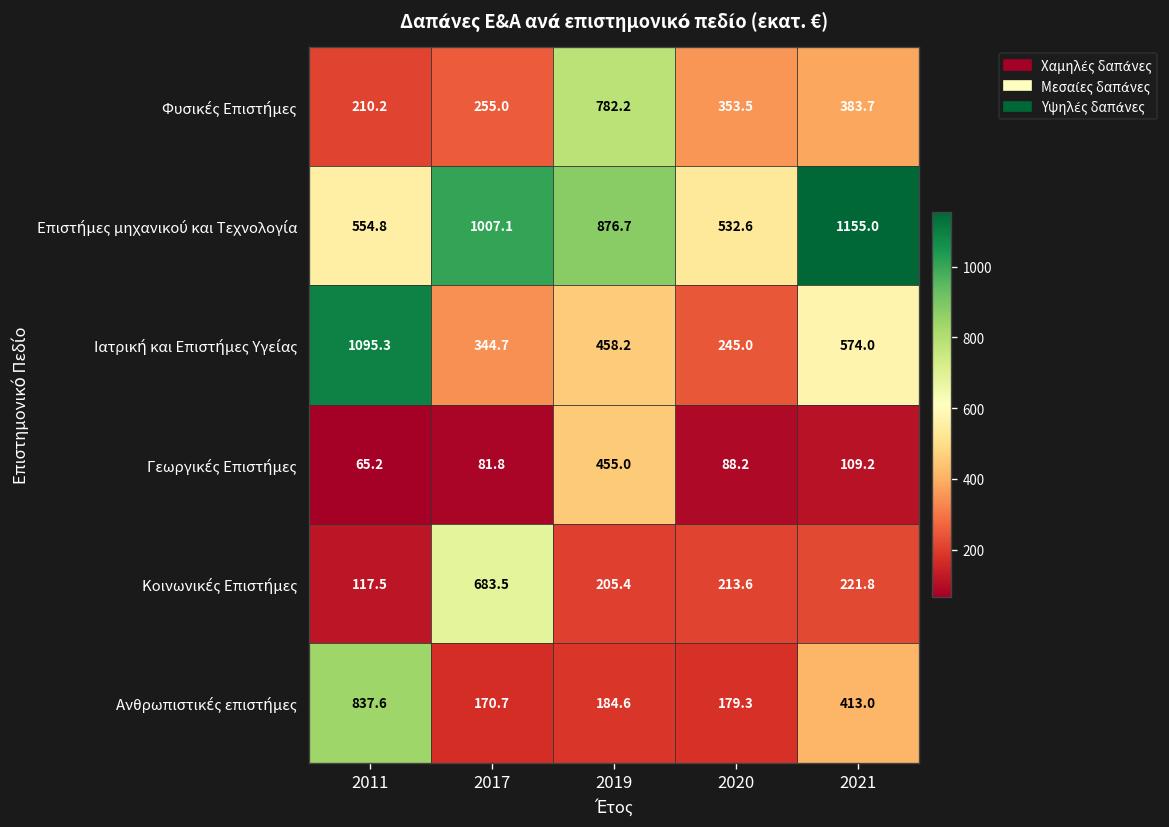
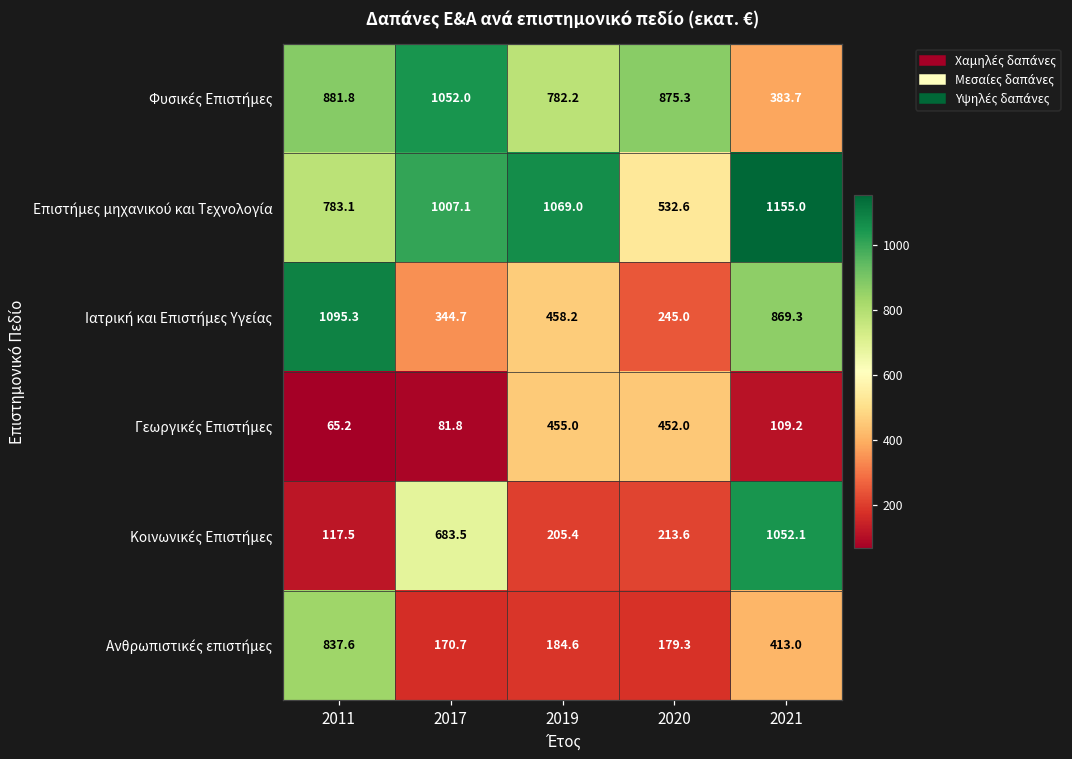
  {
    "Φυσικές Επιστήμες": {
-     "2011": 210.2,
-     "2017": 255.0,
+     "2011": 881.8,
+     "2017": 1052.0,
      "2019": 782.2,
-     "2020": 353.5,
+     "2020": 875.3,
      "2021": 383.7
    },
    "Επιστήμες μηχανικού και Τεχνολογία": {
-     "2011": 554.8,
+     "2011": 783.1,
      "2017": 1007.1,
-     "2019": 876.7,
+     "2019": 1069.0,
      "2020": 532.6,
      "2021": 1155.0
    },
    "Ιατρική και Επιστήμες Υγείας": {
      "2011": 1095.3,
      "2017": 344.7,
      "2019": 458.2,
      "2020": 245.0,
-     "2021": 574.0
+     "2021": 869.3
    },
    "Γεωργικές Επιστήμες": {
      "2011": 65.2,
      "2017": 81.8,
      "2019": 455.0,
-     "2020": 88.2,
+     "2020": 452.0,
      "2021": 109.2
    },
    "Κοινωνικές Επιστήμες": {
      "2011": 117.5,
      "2017": 683.5,
      "2019": 205.4,
      "2020": 213.6,
-     "2021": 221.8
+     "2021": 1052.1
    },
    "Ανθρωπιστικές επιστήμες": {
      "2011": 837.6,
      "2017": 170.7,
      "2019": 184.6,
      "2020": 179.3,
      "2021": 413.0
    }
  }
